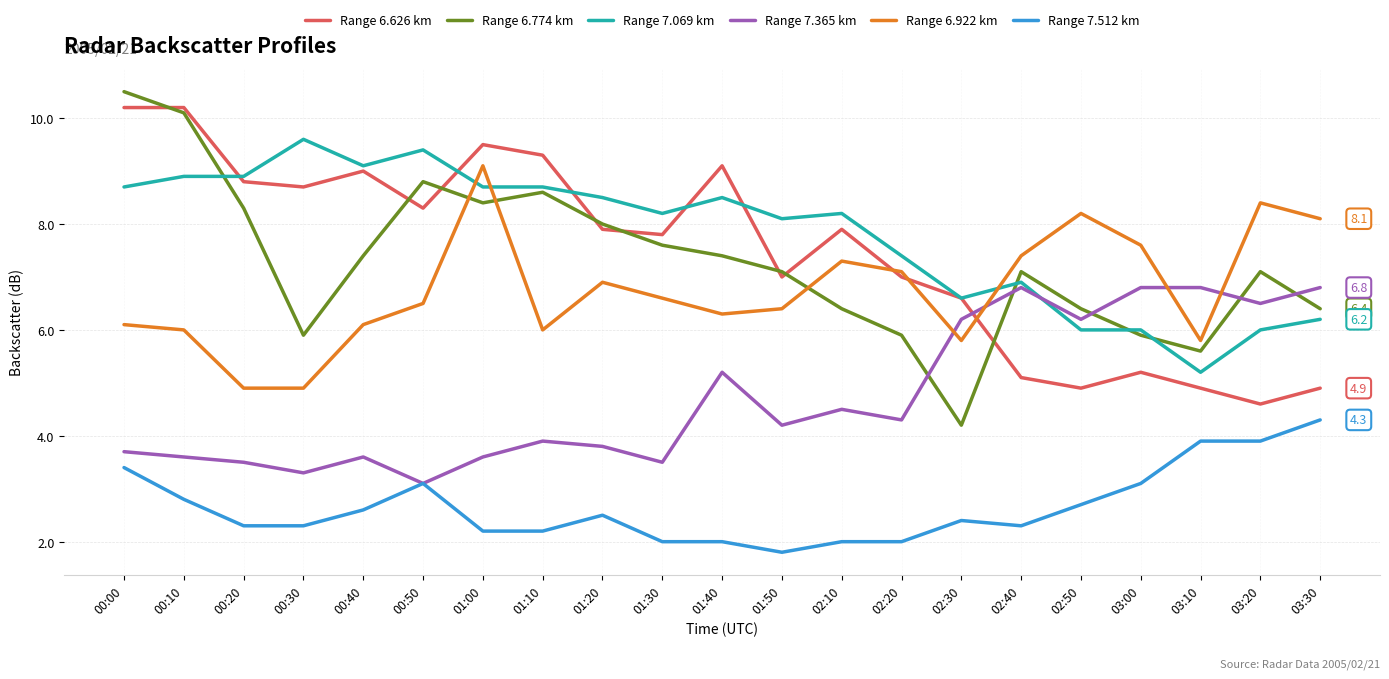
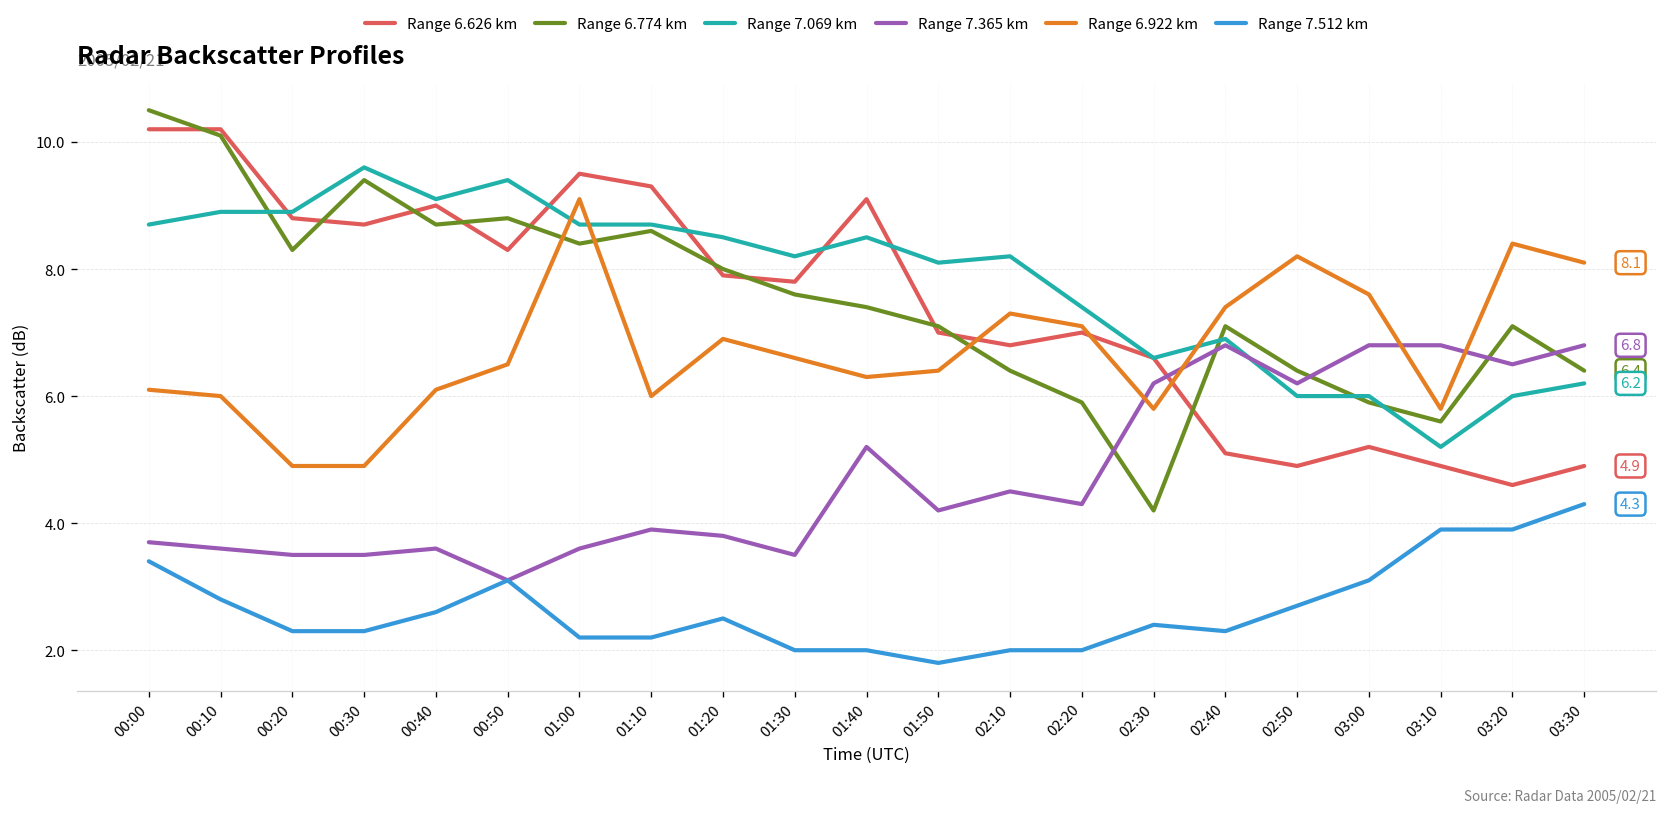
  {
    "Range 6.626 km": {
      "00:00": 10.2,
      "00:10": 10.2,
      "00:20": 8.8,
      "00:30": 8.7,
      "00:40": 9.0,
      "00:50": 8.3,
      "01:00": 9.5,
      "01:10": 9.3,
      "01:20": 7.9,
      "01:30": 7.8,
      "01:40": 9.1,
      "01:50": 7.0,
-     "02:10": 7.9,
+     "02:10": 6.8,
      "02:20": 7.0,
      "02:40": 5.1,
      "02:50": 4.9,
      "03:00": 5.2,
      "03:10": 4.9,
      "03:20": 4.6
    },
    "Range 6.774 km": {
      "00:00": 10.5,
      "00:10": 10.1,
      "00:20": 8.3,
-     "00:30": 5.9,
-     "00:40": 7.4,
+     "00:30": 9.4,
+     "00:40": 8.7,
      "00:50": 8.8,
      "01:00": 8.4,
      "01:10": 8.6,
      "01:20": 8.0,
      "01:30": 7.6,
      "01:40": 7.4,
      "01:50": 7.1,
      "02:10": 6.4,
      "02:20": 5.9,
      "02:30": 4.2,
      "02:40": 7.1,
      "02:50": 6.4,
      "03:00": 5.9,
      "03:10": 5.6,
      "03:20": 7.1
    },
    "Range 7.365 km": {
      "00:00": 3.7,
      "00:10": 3.6,
      "00:20": 3.5,
-     "00:30": 3.3,
+     "00:30": 3.5,
      "00:40": 3.6,
      "01:00": 3.6,
      "01:10": 3.9,
      "01:20": 3.8,
      "01:30": 3.5,
      "01:40": 5.2,
      "01:50": 4.2,
      "02:10": 4.5,
      "02:20": 4.3,
      "02:30": 6.2,
      "02:40": 6.8,
      "02:50": 6.2,
      "03:00": 6.8,
      "03:10": 6.8,
      "03:20": 6.5
    },
    "Range 6.922 km": {
      "00:00": 6.1,
      "00:10": 6.0,
      "00:20": 4.9,
      "00:30": 4.9,
      "00:40": 6.1,
      "00:50": 6.5,
      "01:00": 9.1,
      "01:10": 6.0,
      "01:20": 6.9,
      "01:30": 6.6,
      "01:40": 6.3,
      "01:50": 6.4,
      "02:10": 7.3,
      "02:20": 7.1,
      "02:30": 5.8,
      "02:40": 7.4,
      "02:50": 8.2,
      "03:00": 7.6,
      "03:10": 5.8,
      "03:20": 8.4
    }
  }
